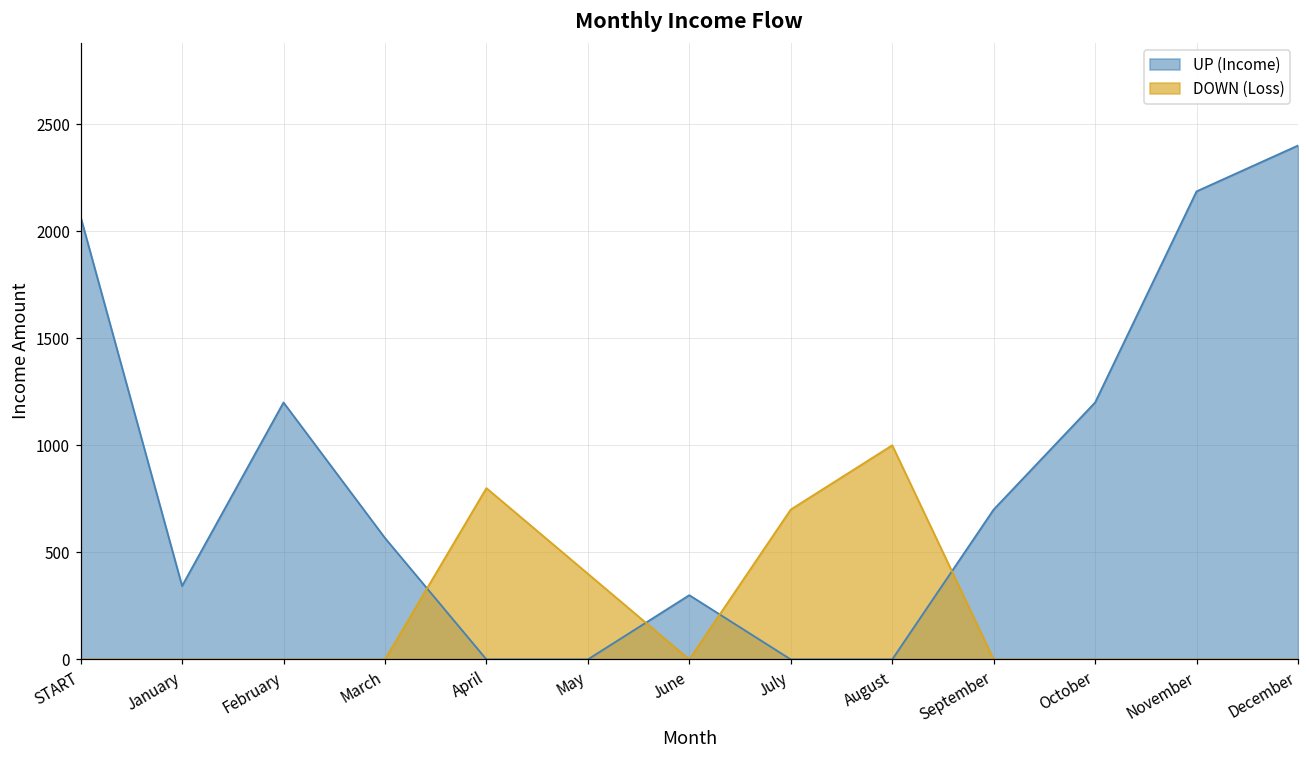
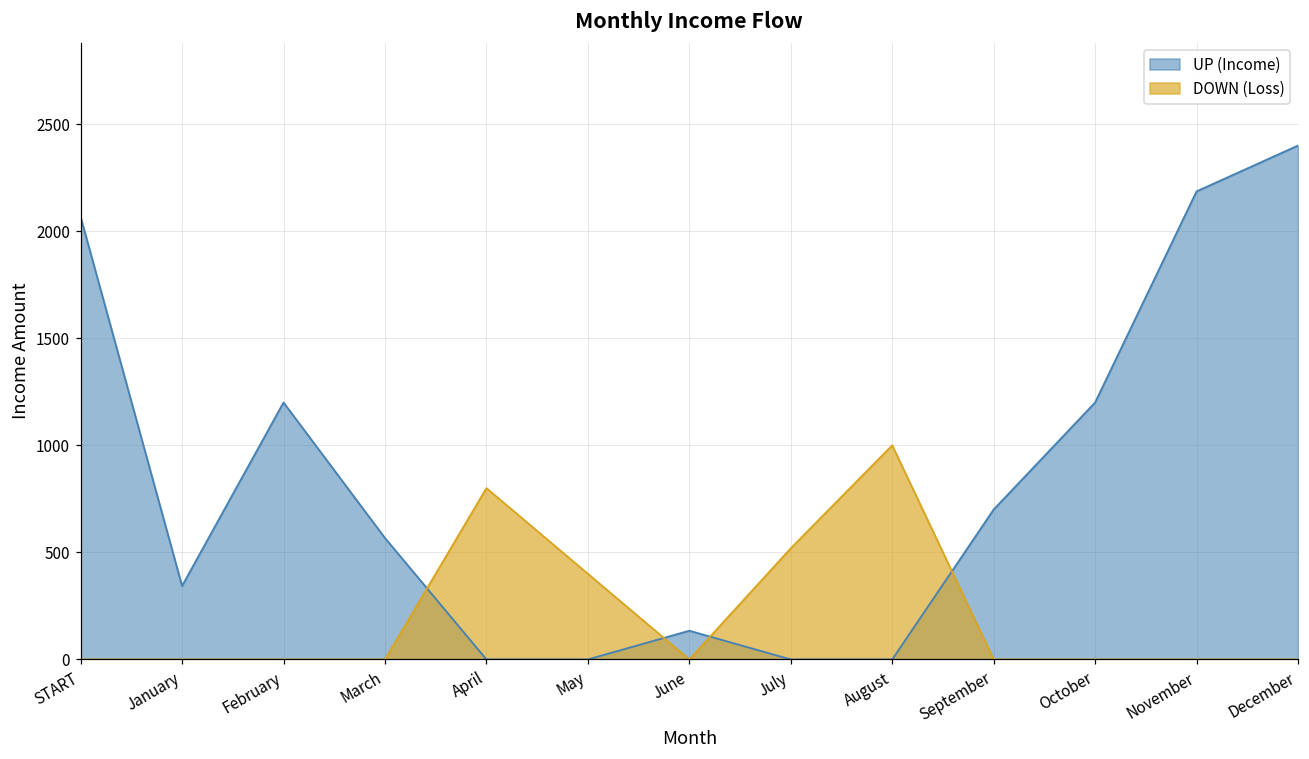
  {
    "UP (Income)": {
      "START": 2070,
      "January": 340,
      "February": 1200,
      "March": 570,
      "April": 0,
      "May": 0,
-     "June": 300,
+     "June": 130,
      "July": 0,
      "August": 0,
      "September": 700,
      "October": 1200,
      "November": 2190,
      "December": 2400
    },
    "DOWN (Loss)": {
      "START": 0,
      "January": 0,
      "February": 0,
      "March": 0,
      "April": 800,
      "May": 400,
      "June": 0,
-     "July": 700,
+     "July": 520,
      "August": 1000,
      "September": 0,
      "October": 0,
      "November": 0,
      "December": 0
    }
  }
